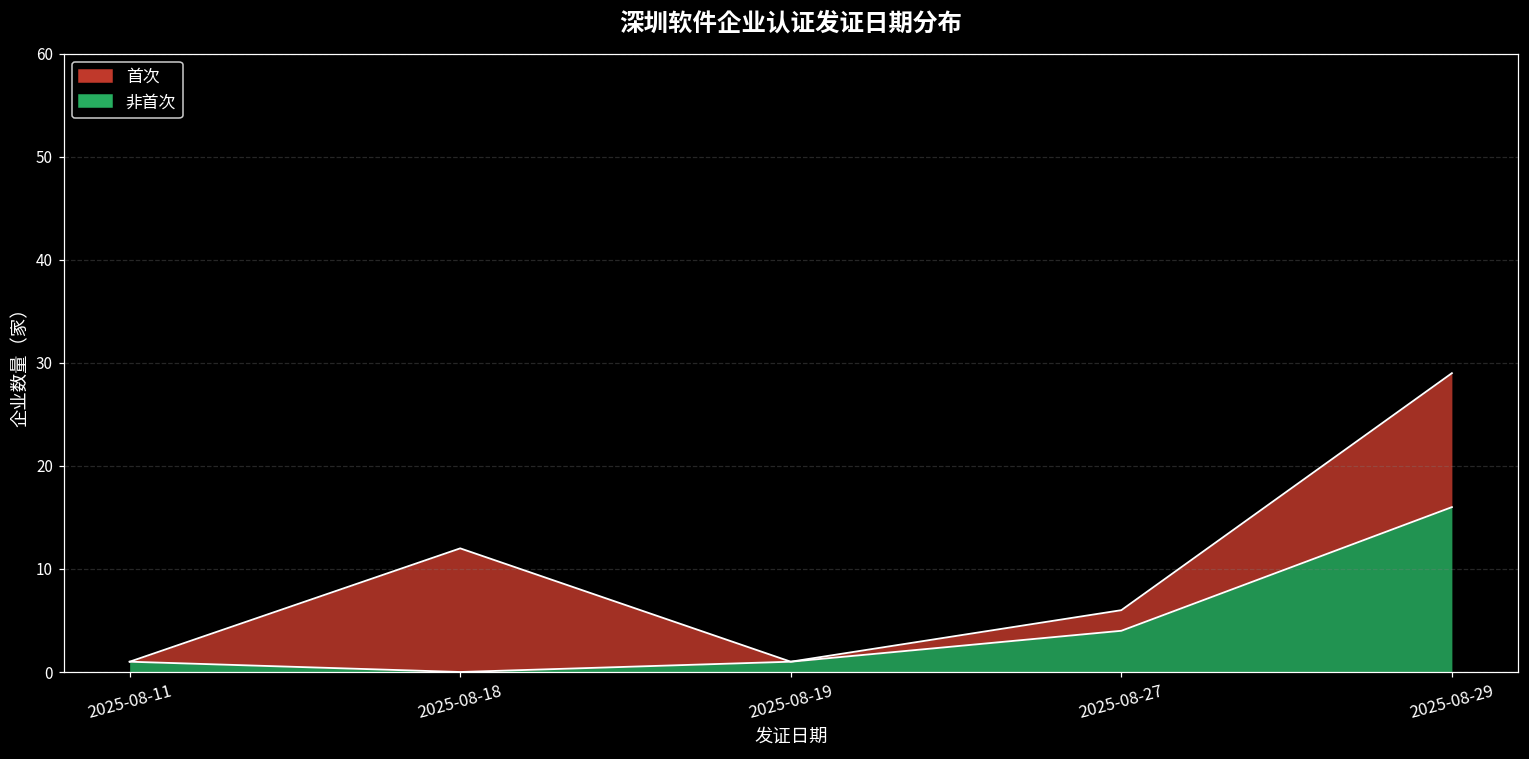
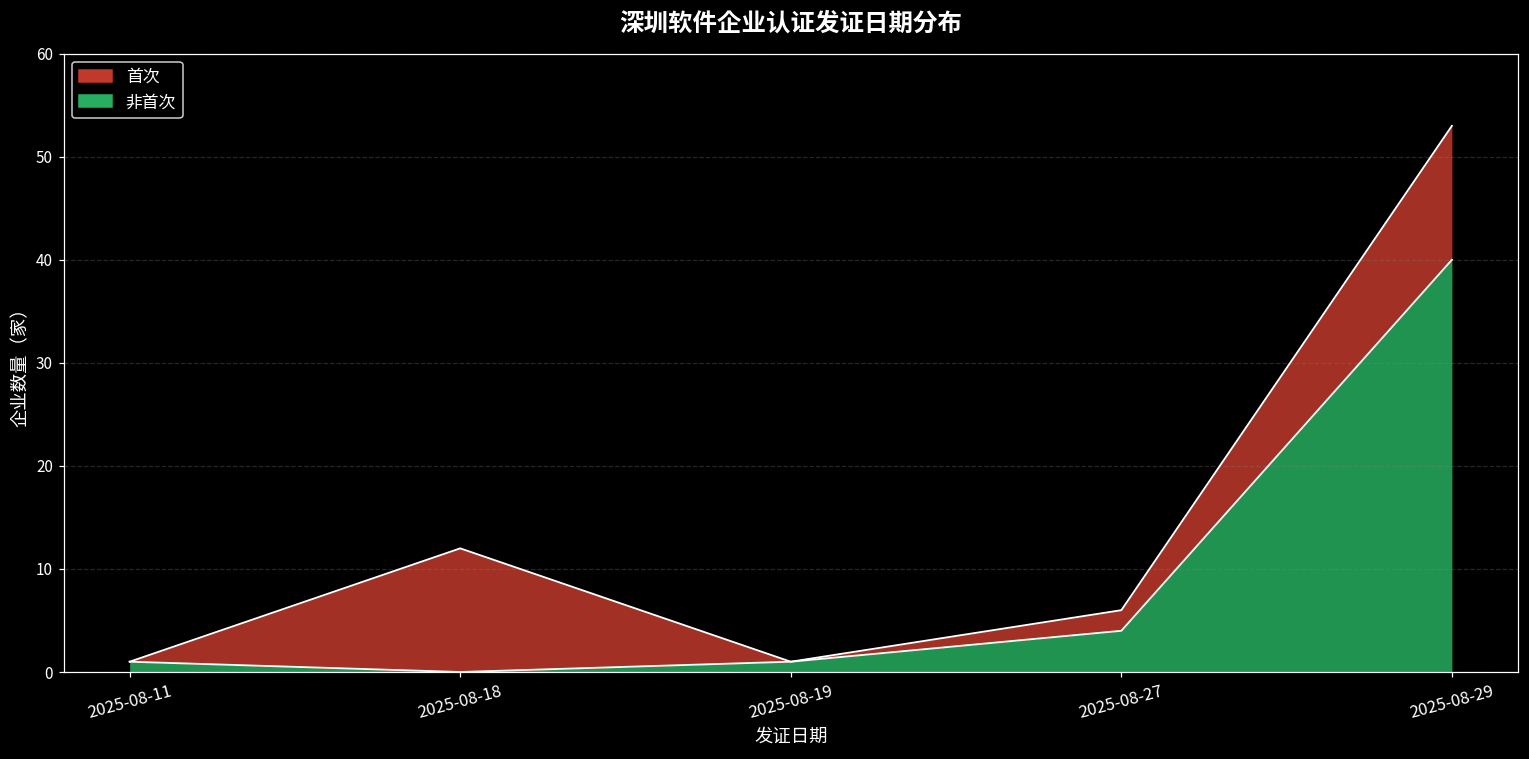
  {
    "非首次": {
      "2025-08-18": 0,
      "2025-08-27": 4,
-     "2025-08-29": 16
+     "2025-08-29": 40
    },
    "首次": {
      "2025-08-18": 12,
      "2025-08-27": 2,
      "2025-08-29": 13
    }
  }
